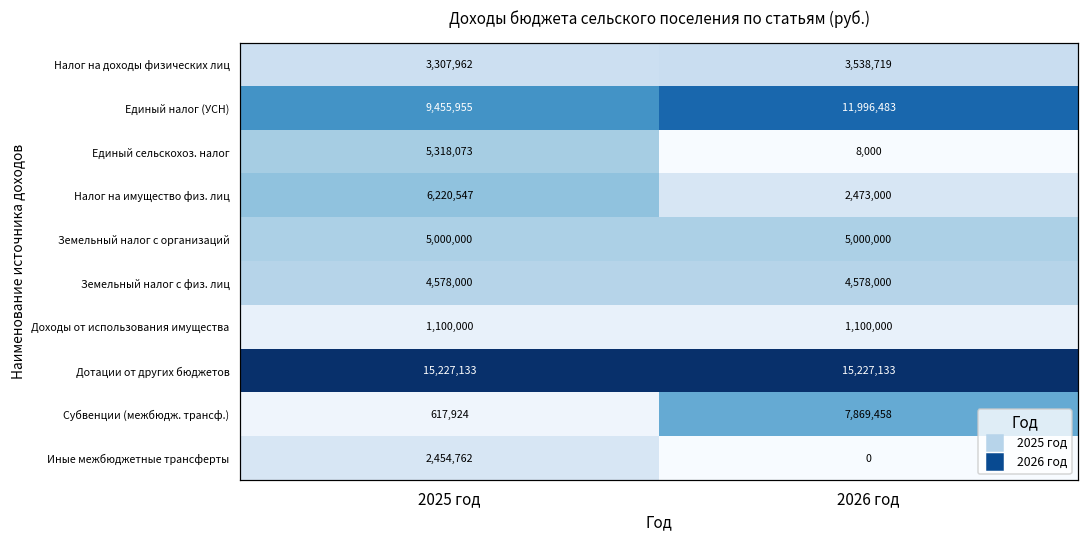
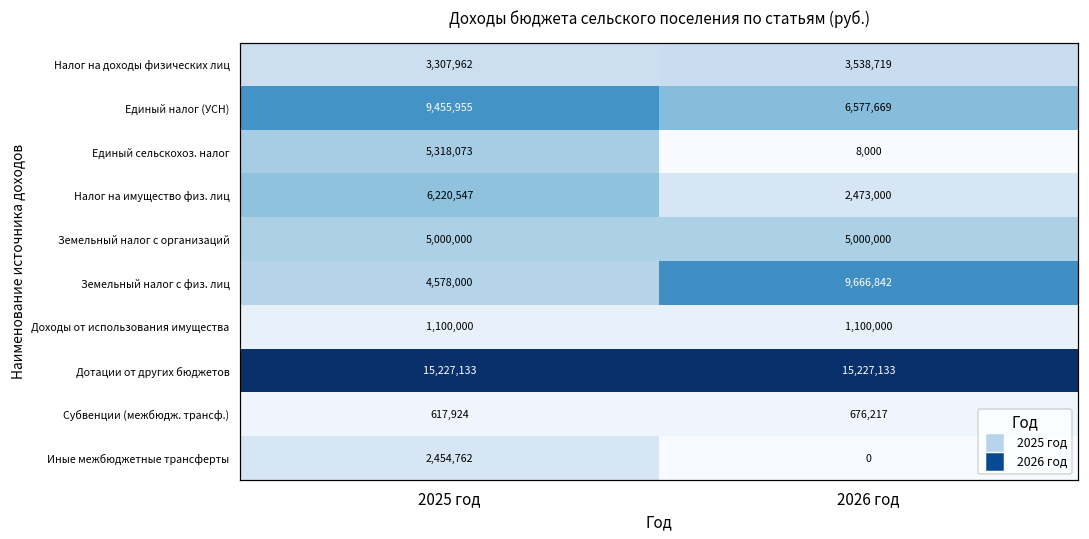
  {
    "Налог на доходы физических лиц": {
      "2025 год": "3,307,962",
      "2026 год": "3,538,719"
    },
    "Единый налог (УСН)": {
      "2025 год": "9,455,955",
-     "2026 год": "11,996,483"
+     "2026 год": "6,577,669"
    },
    "Единый сельскохоз. налог": {
      "2025 год": "5,318,073",
      "2026 год": "8,000"
    },
    "Налог на имущество физ. лиц": {
      "2025 год": "6,220,547",
      "2026 год": "2,473,000"
    },
    "Земельный налог с организаций": {
      "2025 год": "5,000,000",
      "2026 год": "5,000,000"
    },
    "Земельный налог с физ. лиц": {
      "2025 год": "4,578,000",
-     "2026 год": "4,578,000"
+     "2026 год": "9,666,842"
    },
    "Доходы от использования имущества": {
      "2025 год": "1,100,000",
      "2026 год": "1,100,000"
    },
    "Дотации от других бюджетов": {
      "2025 год": "15,227,133",
      "2026 год": "15,227,133"
    },
    "Субвенции (межбюдж. трансф.)": {
      "2025 год": "617,924",
-     "2026 год": "7,869,458"
+     "2026 год": "676,217"
    },
    "Иные межбюджетные трансферты": {
      "2025 год": "2,454,762",
      "2026 год": "0"
    }
  }
